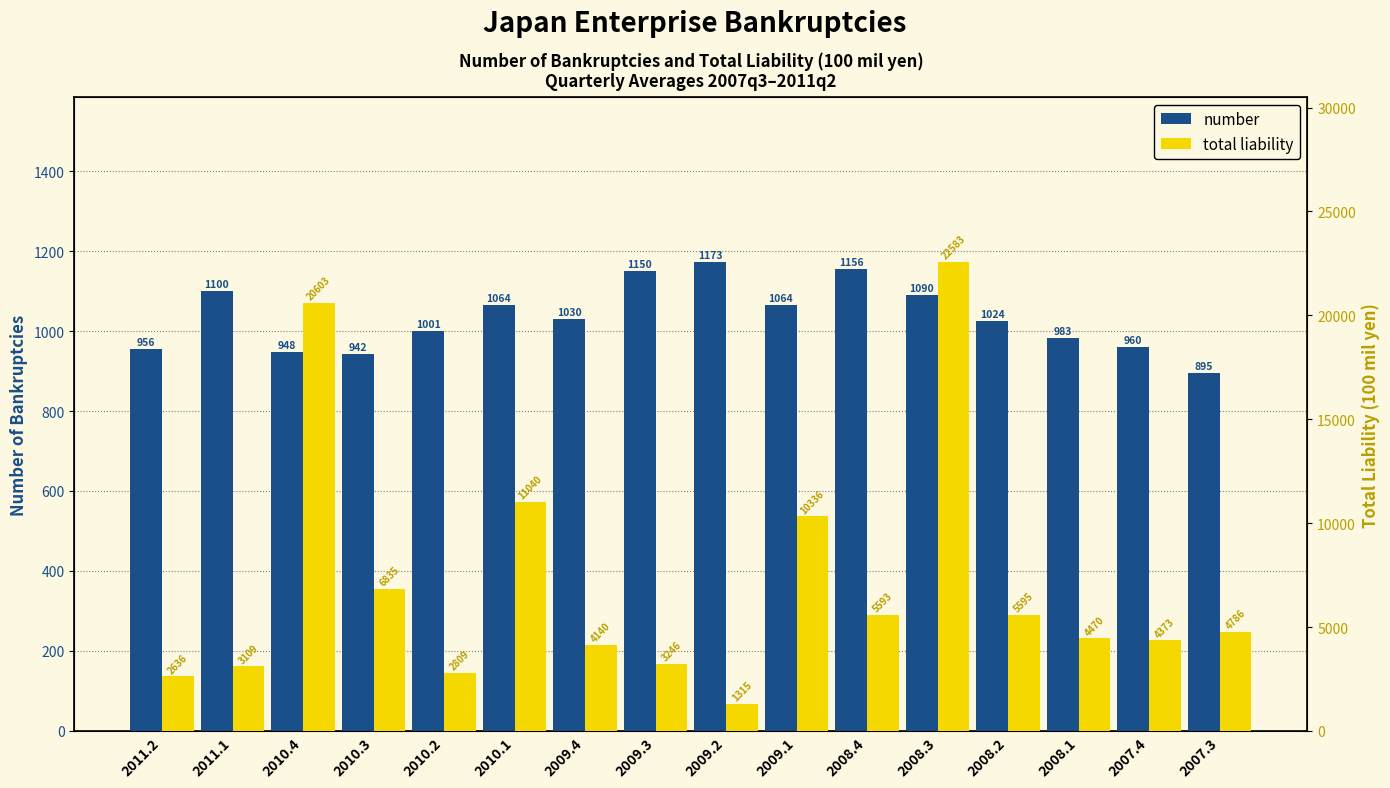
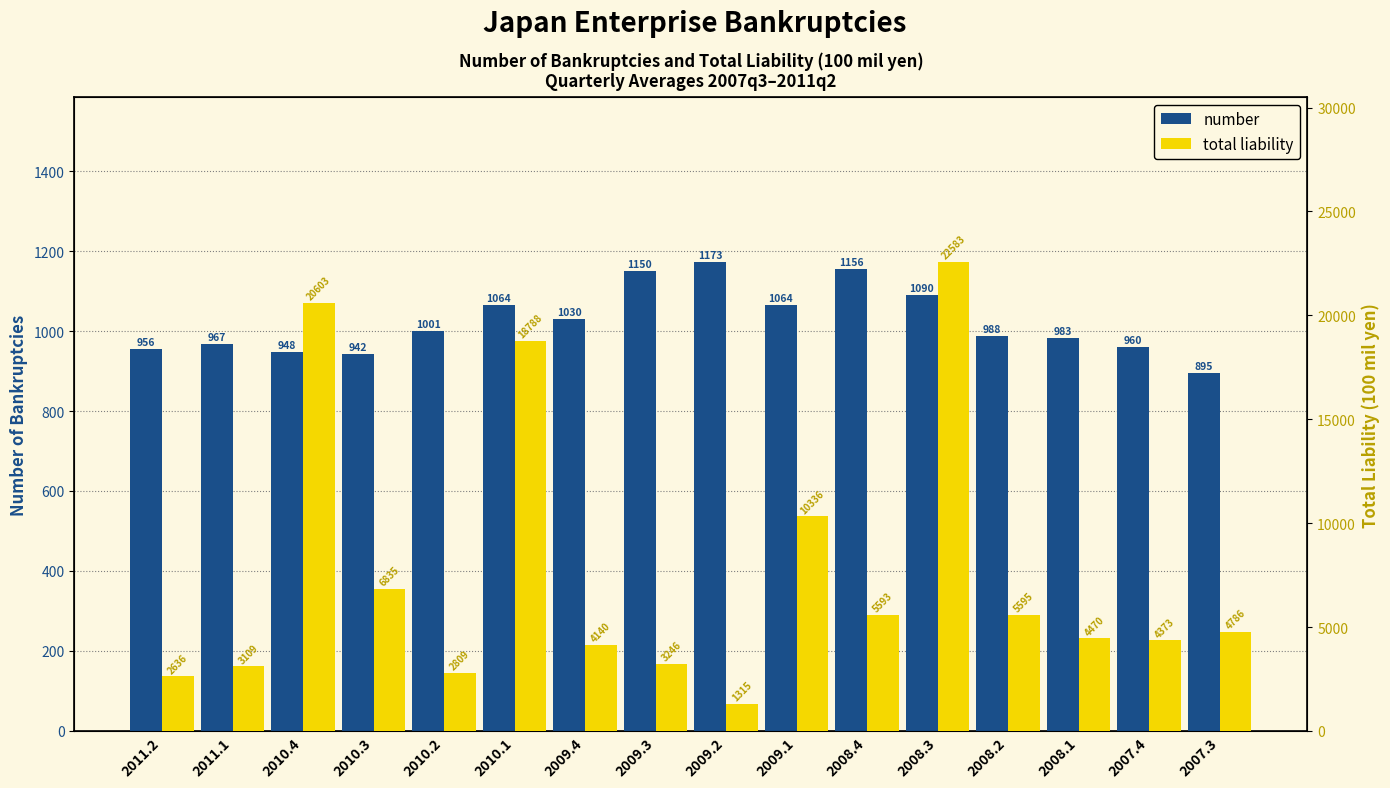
  {
    "number": {
      "2011.2": 956,
-     "2011.1": 1100,
+     "2011.1": 967,
      "2010.4": 948,
      "2010.3": 942,
      "2010.2": 1001,
      "2010.1": 1064,
      "2009.4": 1030,
      "2009.3": 1150,
      "2009.2": 1173,
      "2009.1": 1064,
      "2008.4": 1156,
      "2008.3": 1090,
-     "2008.2": 1024,
+     "2008.2": 988,
      "2008.1": 983,
      "2007.4": 960,
      "2007.3": 895
    },
    "total liability": {
      "2011.2": 2636,
      "2011.1": 3109,
      "2010.4": 20603,
      "2010.3": 6835,
      "2010.2": 2809,
-     "2010.1": 11040,
+     "2010.1": 18788,
      "2009.4": 4140,
      "2009.3": 3246,
      "2009.2": 1315,
      "2009.1": 10336,
      "2008.4": 5593,
      "2008.3": 22583,
      "2008.2": 5595,
      "2008.1": 4470,
      "2007.4": 4373,
      "2007.3": 4786
    }
  }
